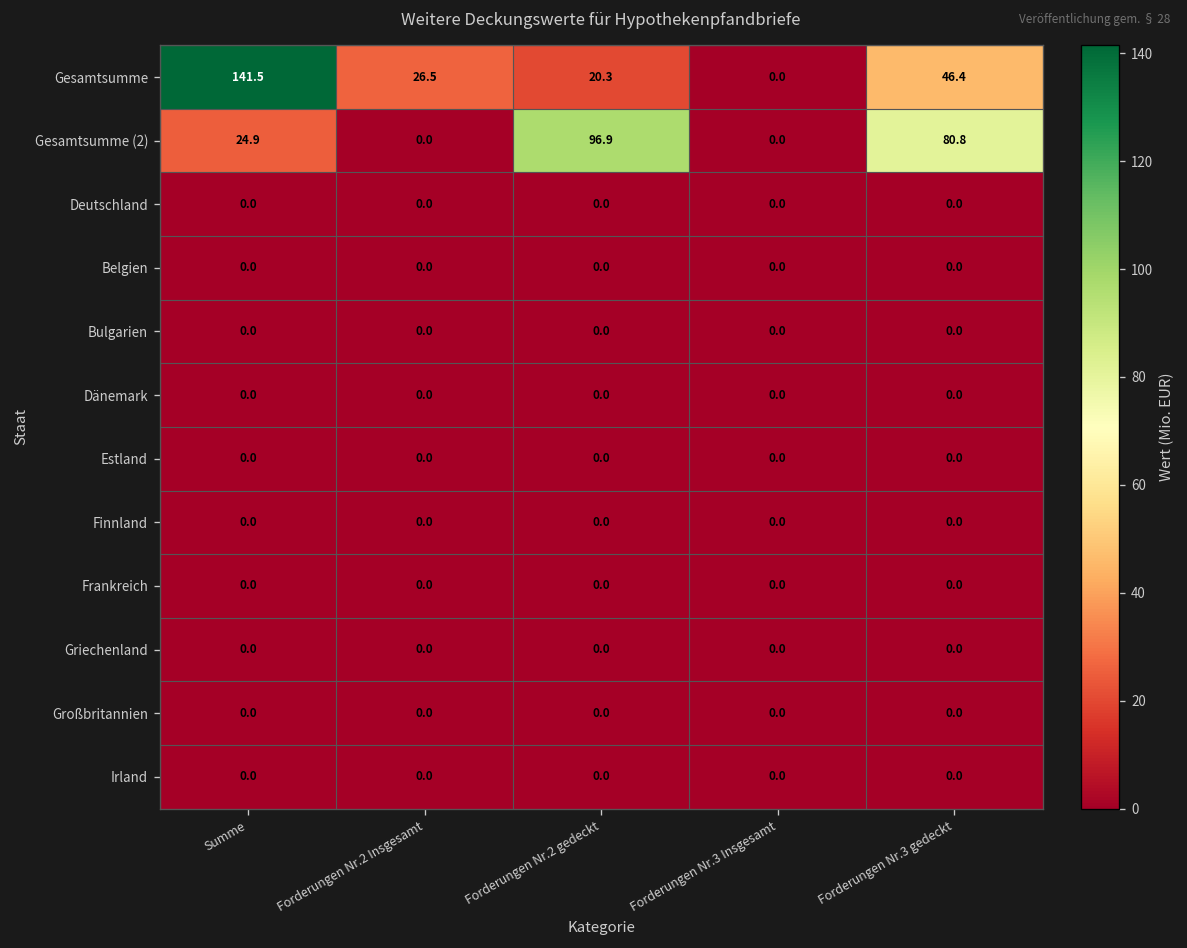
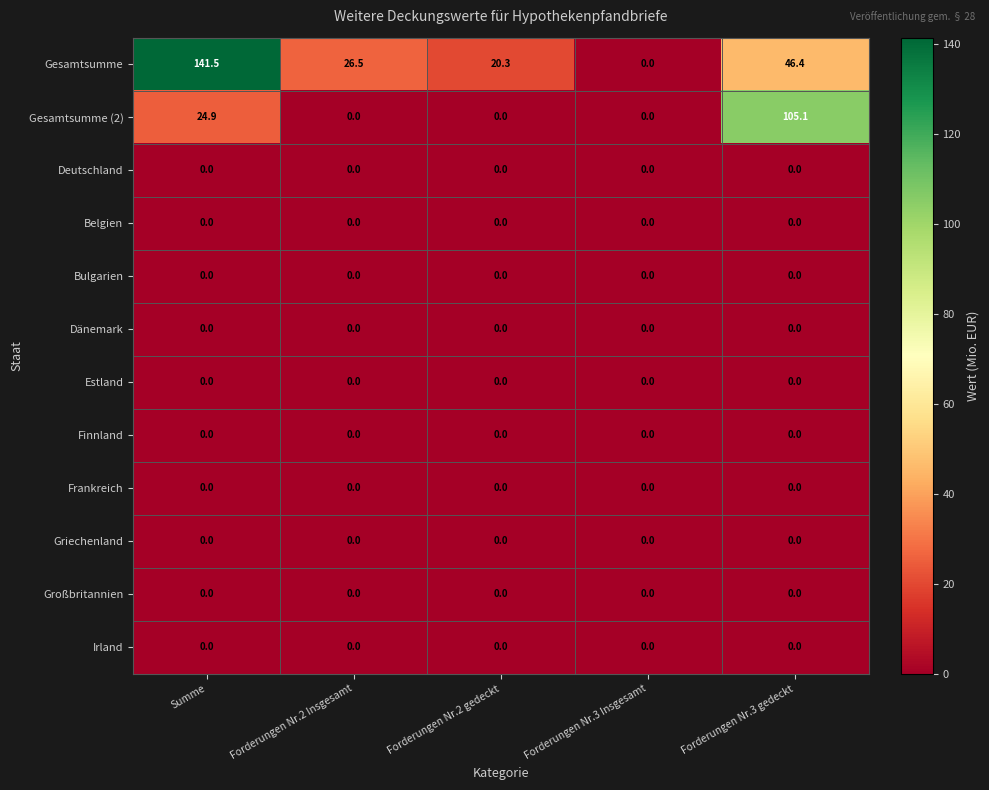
  {
    "Gesamtsumme": {
      "Summe": 141.5,
      "Forderungen Nr.2 Insgesamt": 26.5,
      "Forderungen Nr.2 gedeckt": 20.3,
      "Forderungen Nr.3 Insgesamt": 0.0,
      "Forderungen Nr.3 gedeckt": 46.4
    },
    "Gesamtsumme (2)": {
      "Summe": 24.9,
      "Forderungen Nr.2 Insgesamt": 0.0,
-     "Forderungen Nr.2 gedeckt": 96.9,
+     "Forderungen Nr.2 gedeckt": 0.0,
      "Forderungen Nr.3 Insgesamt": 0.0,
-     "Forderungen Nr.3 gedeckt": 80.8
+     "Forderungen Nr.3 gedeckt": 105.1
    },
    "Deutschland": {
      "Summe": 0.0,
      "Forderungen Nr.2 Insgesamt": 0.0,
      "Forderungen Nr.2 gedeckt": 0.0,
      "Forderungen Nr.3 Insgesamt": 0.0,
      "Forderungen Nr.3 gedeckt": 0.0
    },
    "Belgien": {
      "Summe": 0.0,
      "Forderungen Nr.2 Insgesamt": 0.0,
      "Forderungen Nr.2 gedeckt": 0.0,
      "Forderungen Nr.3 Insgesamt": 0.0,
      "Forderungen Nr.3 gedeckt": 0.0
    },
    "Bulgarien": {
      "Summe": 0.0,
      "Forderungen Nr.2 Insgesamt": 0.0,
      "Forderungen Nr.2 gedeckt": 0.0,
      "Forderungen Nr.3 Insgesamt": 0.0,
      "Forderungen Nr.3 gedeckt": 0.0
    },
    "Dänemark": {
      "Summe": 0.0,
      "Forderungen Nr.2 Insgesamt": 0.0,
      "Forderungen Nr.2 gedeckt": 0.0,
      "Forderungen Nr.3 Insgesamt": 0.0,
      "Forderungen Nr.3 gedeckt": 0.0
    },
    "Estland": {
      "Summe": 0.0,
      "Forderungen Nr.2 Insgesamt": 0.0,
      "Forderungen Nr.2 gedeckt": 0.0,
      "Forderungen Nr.3 Insgesamt": 0.0,
      "Forderungen Nr.3 gedeckt": 0.0
    },
    "Finnland": {
      "Summe": 0.0,
      "Forderungen Nr.2 Insgesamt": 0.0,
      "Forderungen Nr.2 gedeckt": 0.0,
      "Forderungen Nr.3 Insgesamt": 0.0,
      "Forderungen Nr.3 gedeckt": 0.0
    },
    "Frankreich": {
      "Summe": 0.0,
      "Forderungen Nr.2 Insgesamt": 0.0,
      "Forderungen Nr.2 gedeckt": 0.0,
      "Forderungen Nr.3 Insgesamt": 0.0,
      "Forderungen Nr.3 gedeckt": 0.0
    },
    "Griechenland": {
      "Summe": 0.0,
      "Forderungen Nr.2 Insgesamt": 0.0,
      "Forderungen Nr.2 gedeckt": 0.0,
      "Forderungen Nr.3 Insgesamt": 0.0,
      "Forderungen Nr.3 gedeckt": 0.0
    },
    "Großbritannien": {
      "Summe": 0.0,
      "Forderungen Nr.2 Insgesamt": 0.0,
      "Forderungen Nr.2 gedeckt": 0.0,
      "Forderungen Nr.3 Insgesamt": 0.0,
      "Forderungen Nr.3 gedeckt": 0.0
    },
    "Irland": {
      "Summe": 0.0,
      "Forderungen Nr.2 Insgesamt": 0.0,
      "Forderungen Nr.2 gedeckt": 0.0,
      "Forderungen Nr.3 Insgesamt": 0.0,
      "Forderungen Nr.3 gedeckt": 0.0
    }
  }
